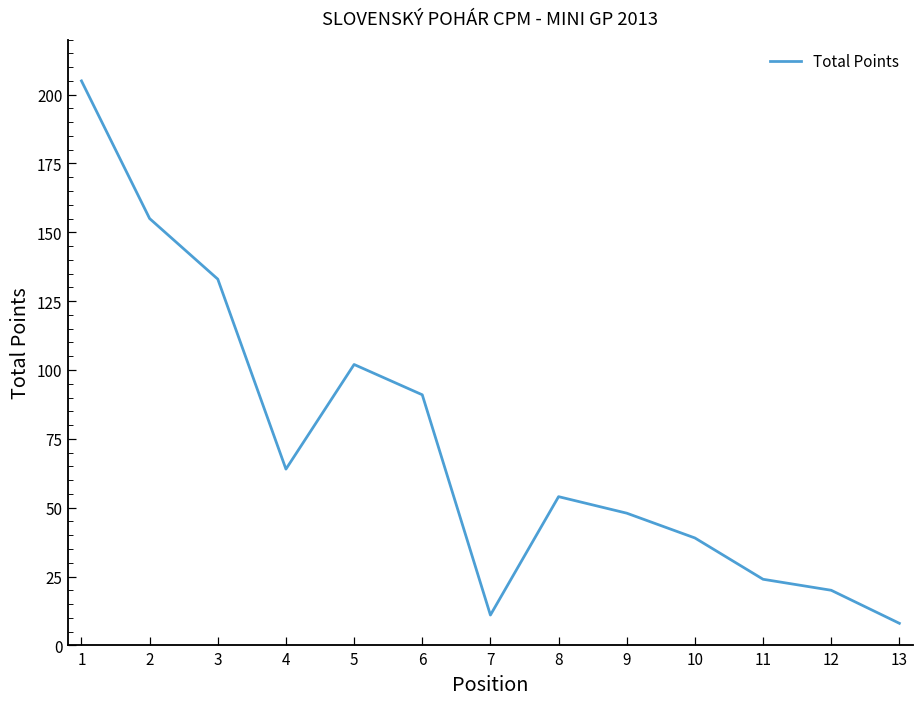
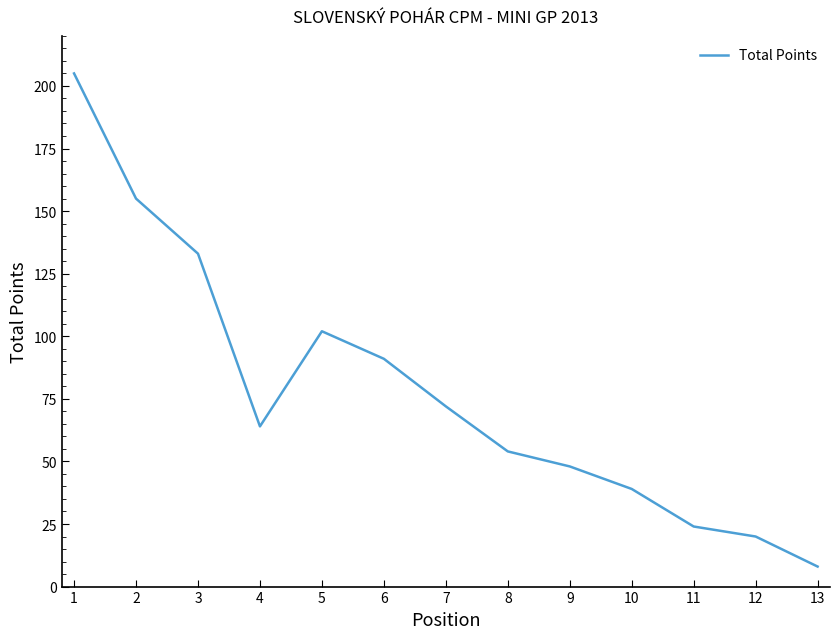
  {
    "1": 205,
    "2": 155,
    "3": 133,
    "4": 64,
    "5": 102,
    "6": 91,
-   "7": 11,
+   "7": 72,
    "8": 54,
    "9": 48,
    "10": 39,
    "11": 24,
    "12": 20,
    "13": 8
  }
